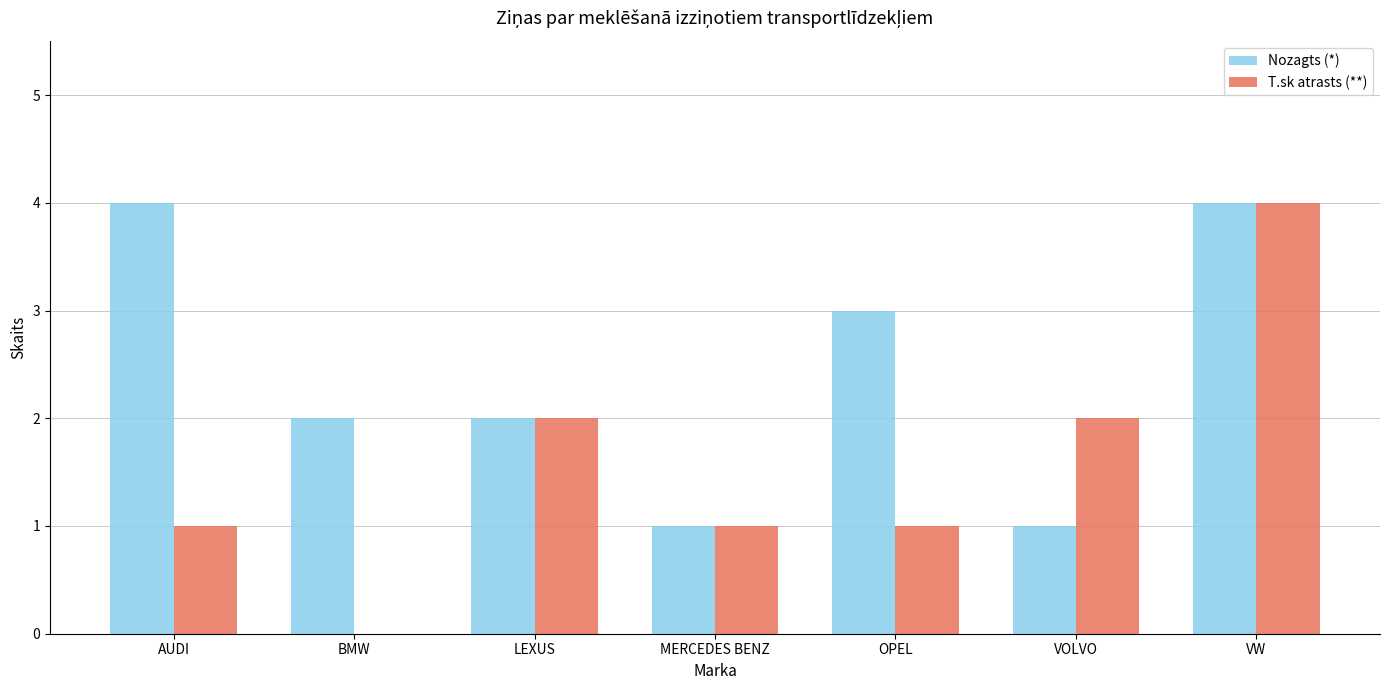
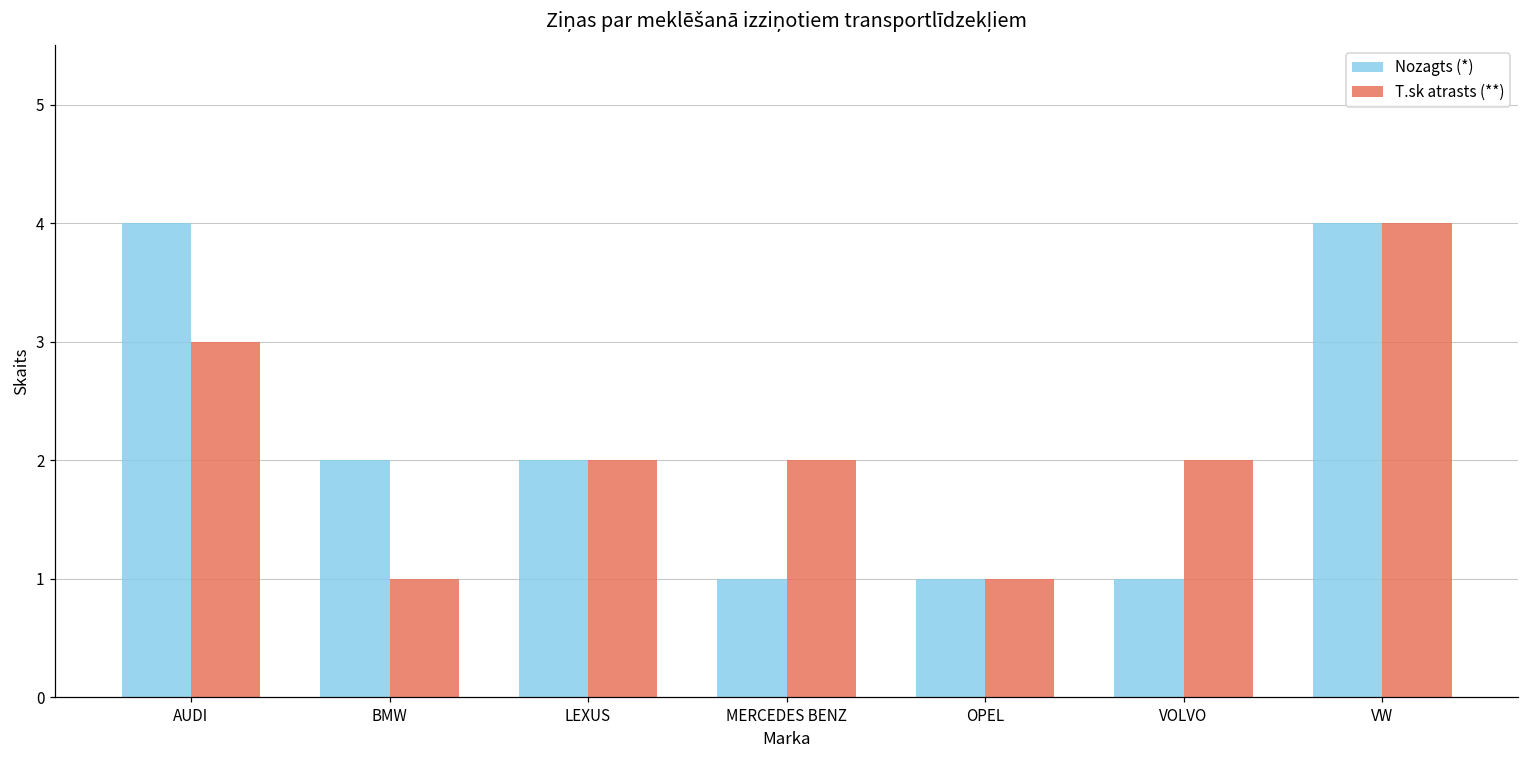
  {
    "Nozagts (*)": {
      "AUDI": 4,
      "BMW": 2,
      "LEXUS": 2,
      "MERCEDES BENZ": 1,
-     "OPEL": 3,
+     "OPEL": 1,
      "VOLVO": 1,
      "VW": 4
    },
    "T.sk atrasts (**)": {
-     "AUDI": 1,
-     "BMW": 0,
+     "AUDI": 3,
+     "BMW": 1,
      "LEXUS": 2,
-     "MERCEDES BENZ": 1,
+     "MERCEDES BENZ": 2,
      "OPEL": 1,
      "VOLVO": 2,
      "VW": 4
    }
  }
